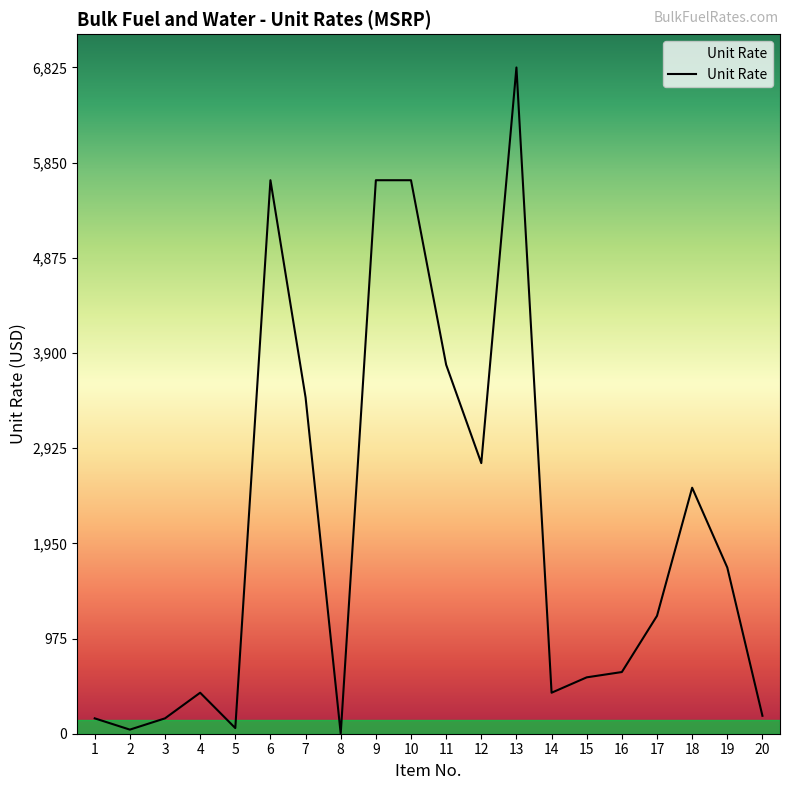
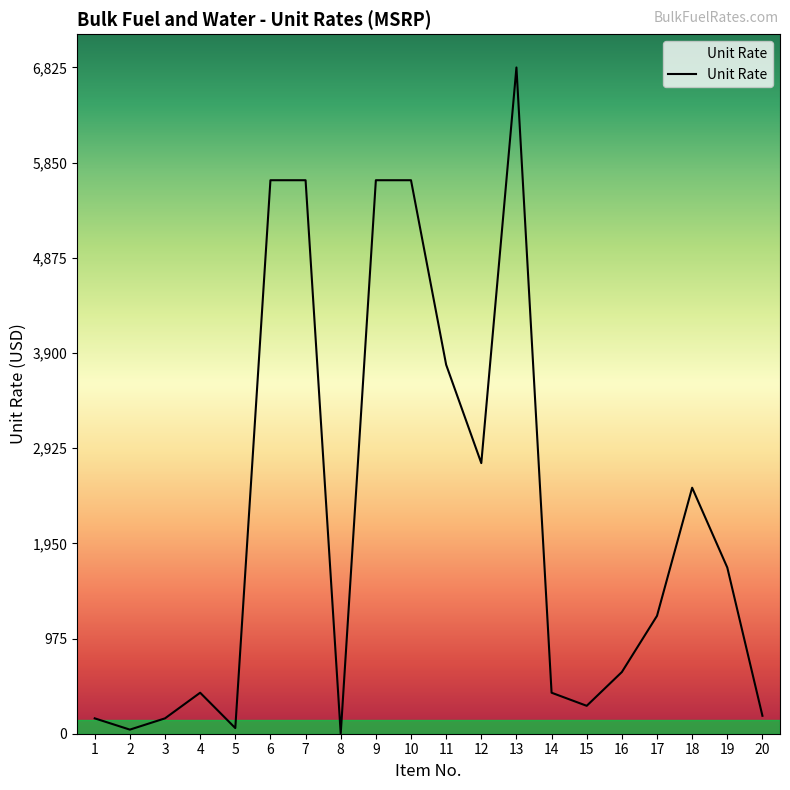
  {
    "1": "200",
    "3": "200",
    "4": "400",
    "6": "5,700",
-   "7": "3,400",
+   "7": "5,700",
    "9": "5,700",
    "10": "5,700",
    "11": "3,800",
    "12": "2,800",
    "13": "6,800",
    "14": "400",
-   "15": "600",
+   "15": "300",
    "16": "600",
    "17": "1,200",
    "18": "2,500",
    "19": "1,700",
    "20": "200"
  }
